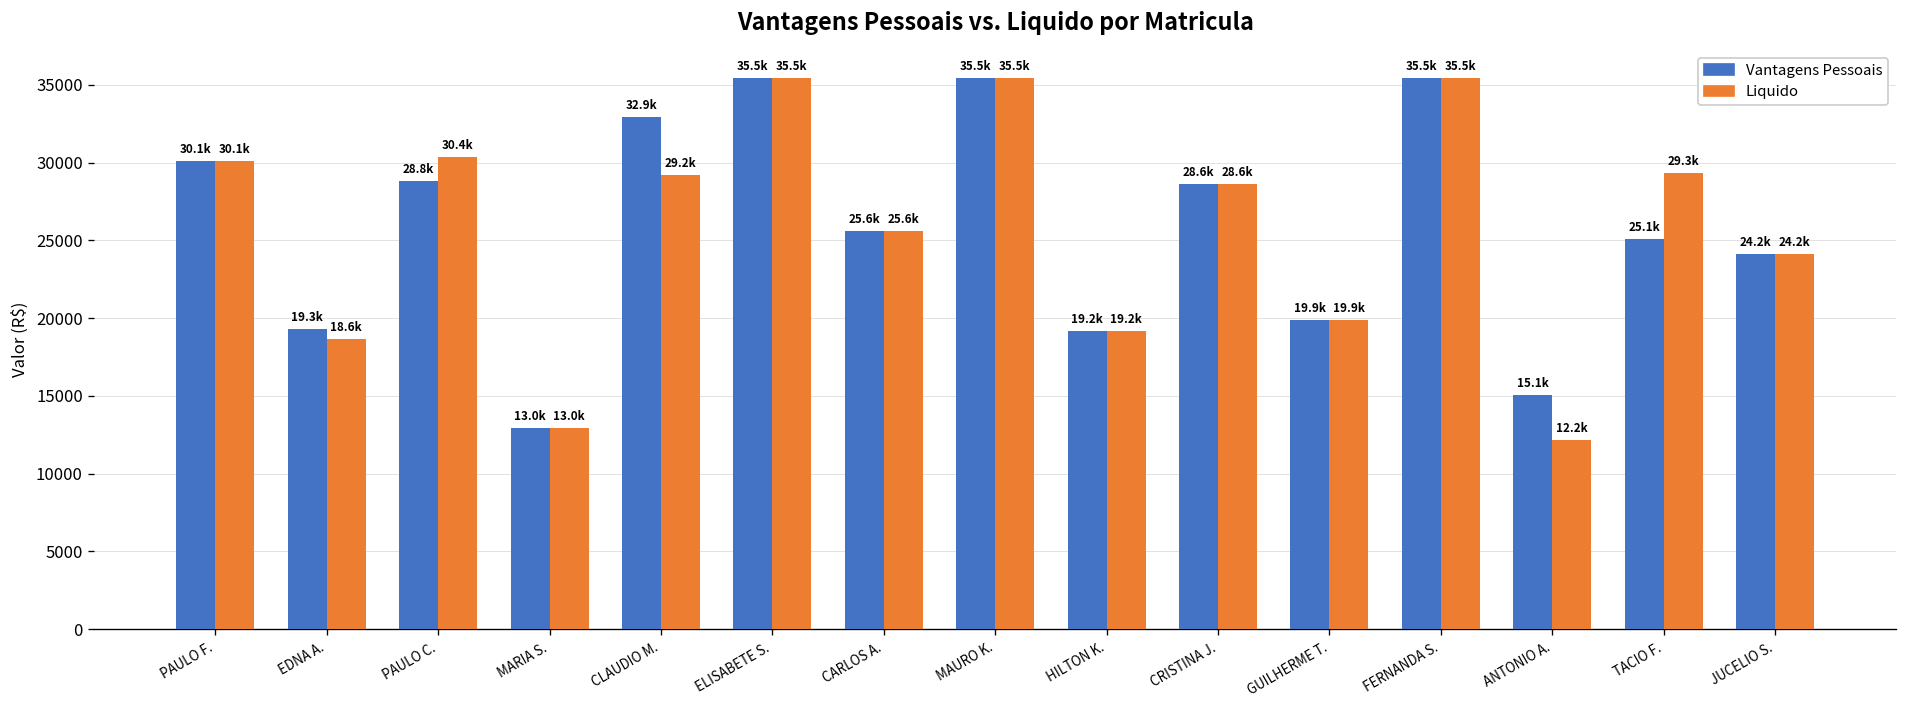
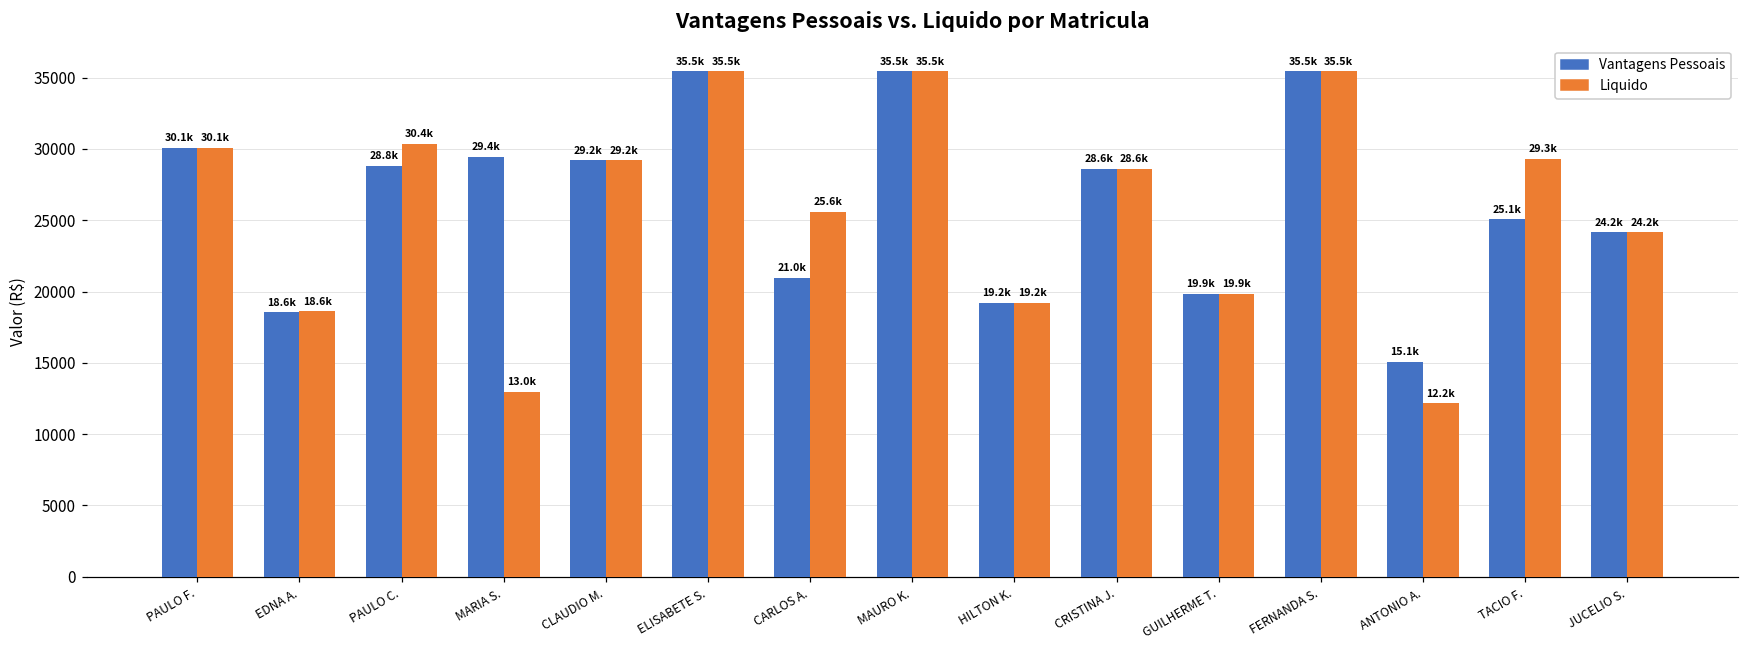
  {
    "Vantagens Pessoais": {
      "PAULO F.": "30.1k",
-     "EDNA A.": "19.3k",
+     "EDNA A.": "18.6k",
      "PAULO C.": "28.8k",
-     "MARIA S.": "13.0k",
-     "CLAUDIO M.": "32.9k",
+     "MARIA S.": "29.4k",
+     "CLAUDIO M.": "29.2k",
      "ELISABETE S.": "35.5k",
-     "CARLOS A.": "25.6k",
+     "CARLOS A.": "21.0k",
      "MAURO K.": "35.5k",
      "HILTON K.": "19.2k",
      "CRISTINA J.": "28.6k",
      "GUILHERME T.": "19.9k",
      "FERNANDA S.": "35.5k",
      "ANTONIO A.": "15.1k",
      "TACIO F.": "25.1k",
      "JUCELIO S.": "24.2k"
    },
    "Liquido": {
      "PAULO F.": "30.1k",
      "EDNA A.": "18.6k",
      "PAULO C.": "30.4k",
      "MARIA S.": "13.0k",
      "CLAUDIO M.": "29.2k",
      "ELISABETE S.": "35.5k",
      "CARLOS A.": "25.6k",
      "MAURO K.": "35.5k",
      "HILTON K.": "19.2k",
      "CRISTINA J.": "28.6k",
      "GUILHERME T.": "19.9k",
      "FERNANDA S.": "35.5k",
      "ANTONIO A.": "12.2k",
      "TACIO F.": "29.3k",
      "JUCELIO S.": "24.2k"
    }
  }
